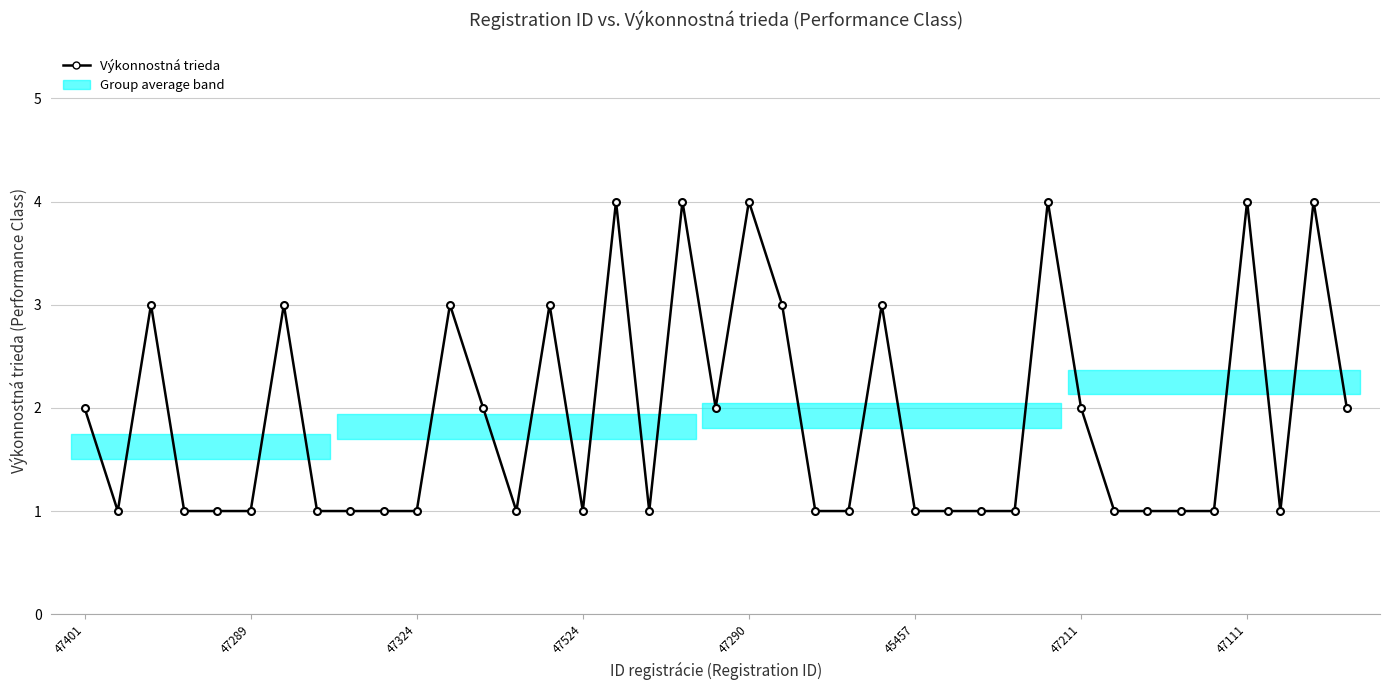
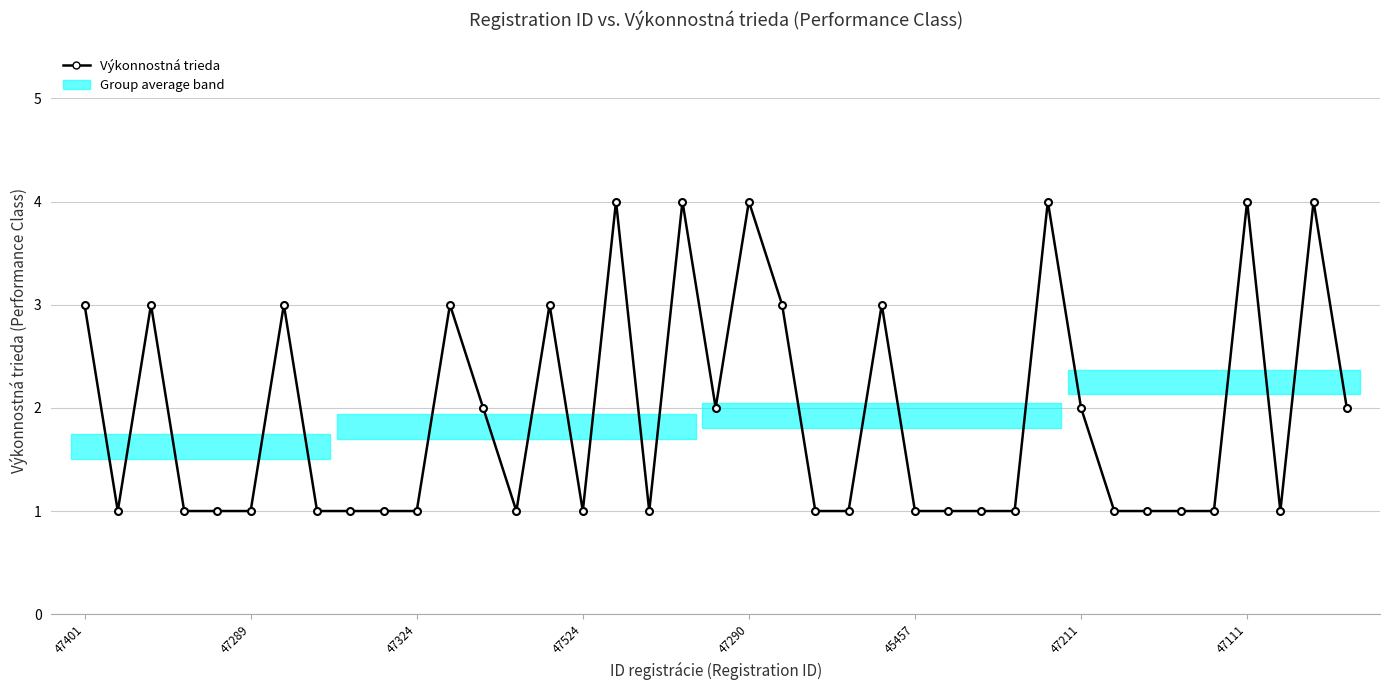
  {
    "Výkonnostná trieda": {
-     "47401": 2,
+     "47401": 3,
      "47289": 1,
      "47324": 1,
      "47524": 1,
      "47290": 4,
      "45457": 1,
      "47211": 2,
      "47111": 4
    }
  }
